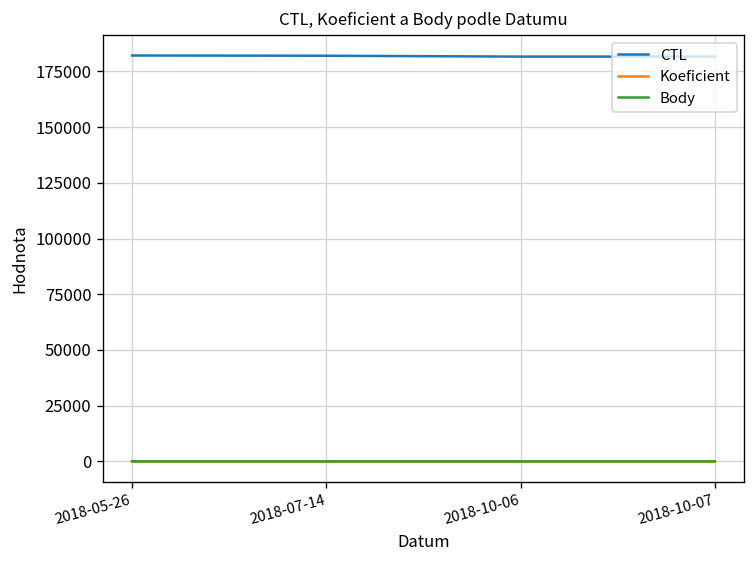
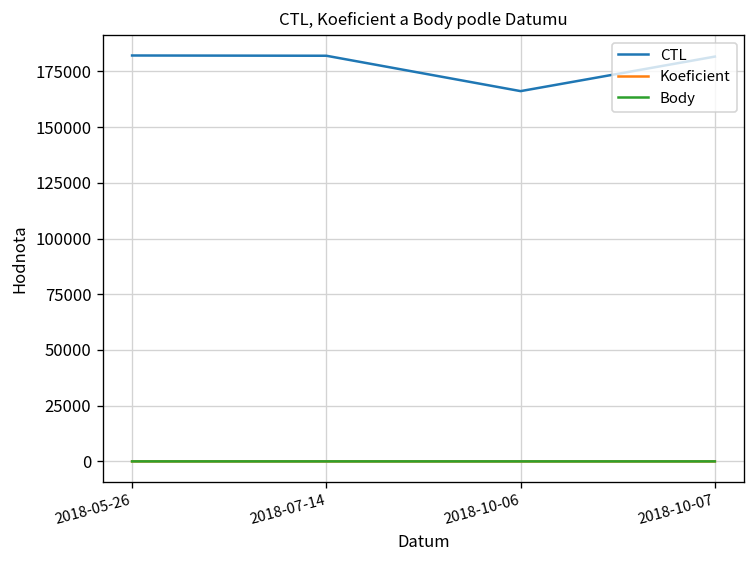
  {
    "CTL": {
      "2018-05-26": 182000,
      "2018-07-14": 182000,
-     "2018-10-06": 182000
+     "2018-10-06": 166000
    },
    "Body": {
      "2018-05-26": 0,
      "2018-07-14": 0,
      "2018-10-06": 0,
      "2018-10-07": 0
    }
  }
